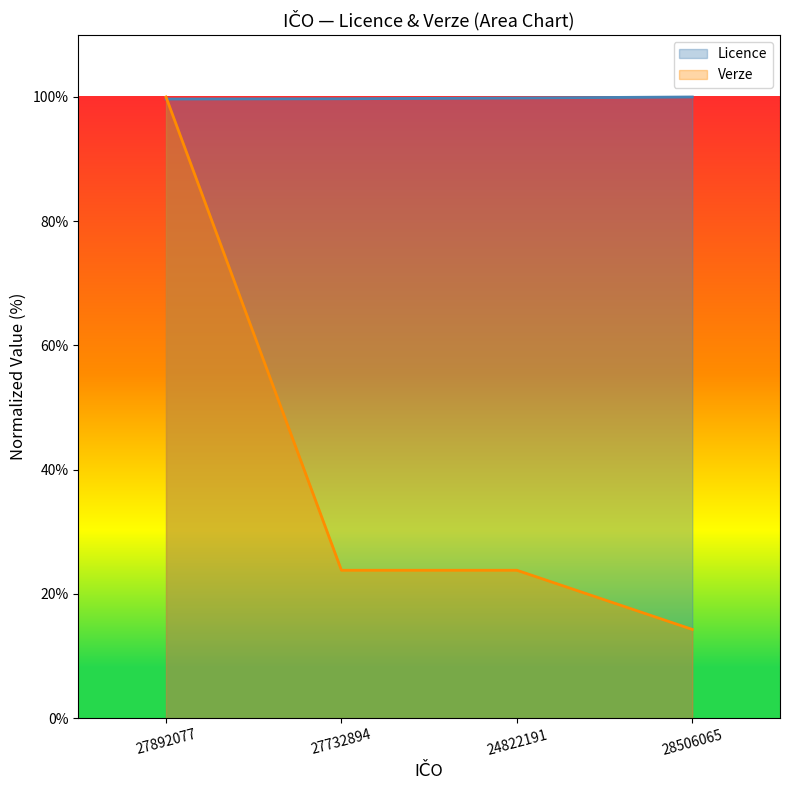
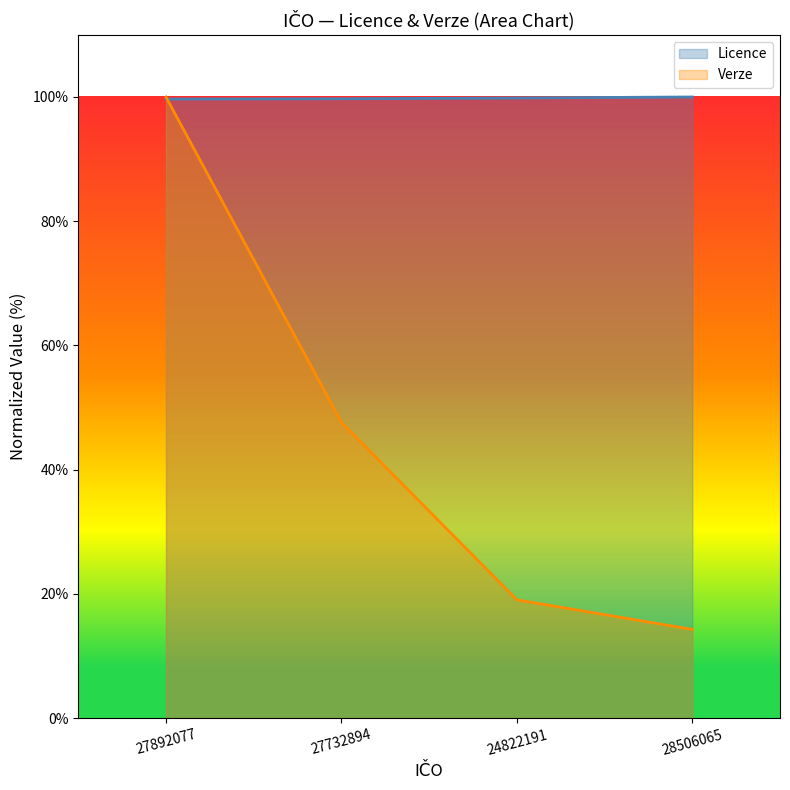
  {
    "Licence": {
      "27732894": "100%",
      "24822191": "100%",
      "28506065": "100%"
    },
    "Verze": {
-     "27732894": "24%",
-     "24822191": "24%",
+     "27732894": "48%",
+     "24822191": "19%",
      "28506065": "14%"
    }
  }
